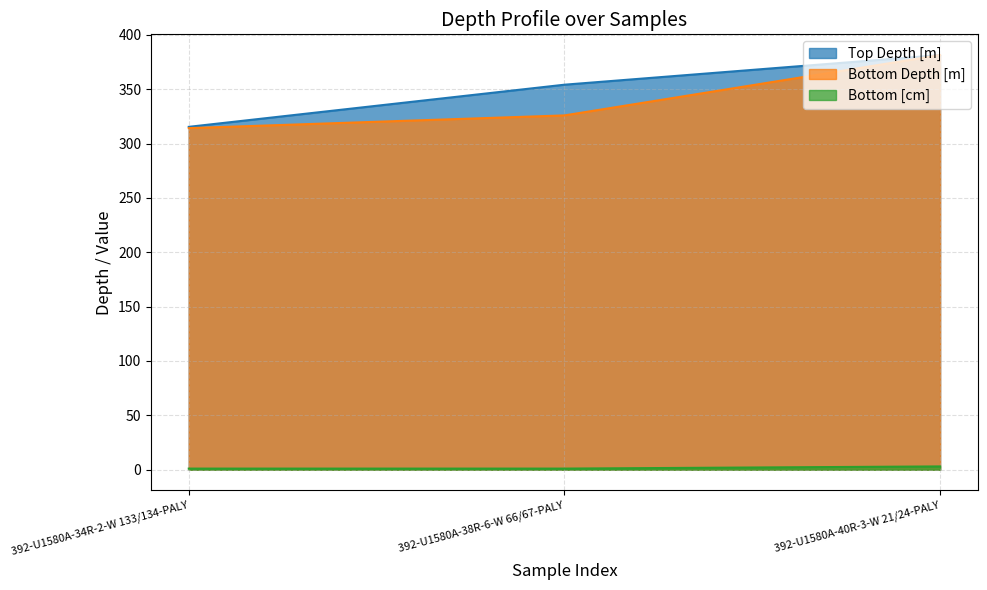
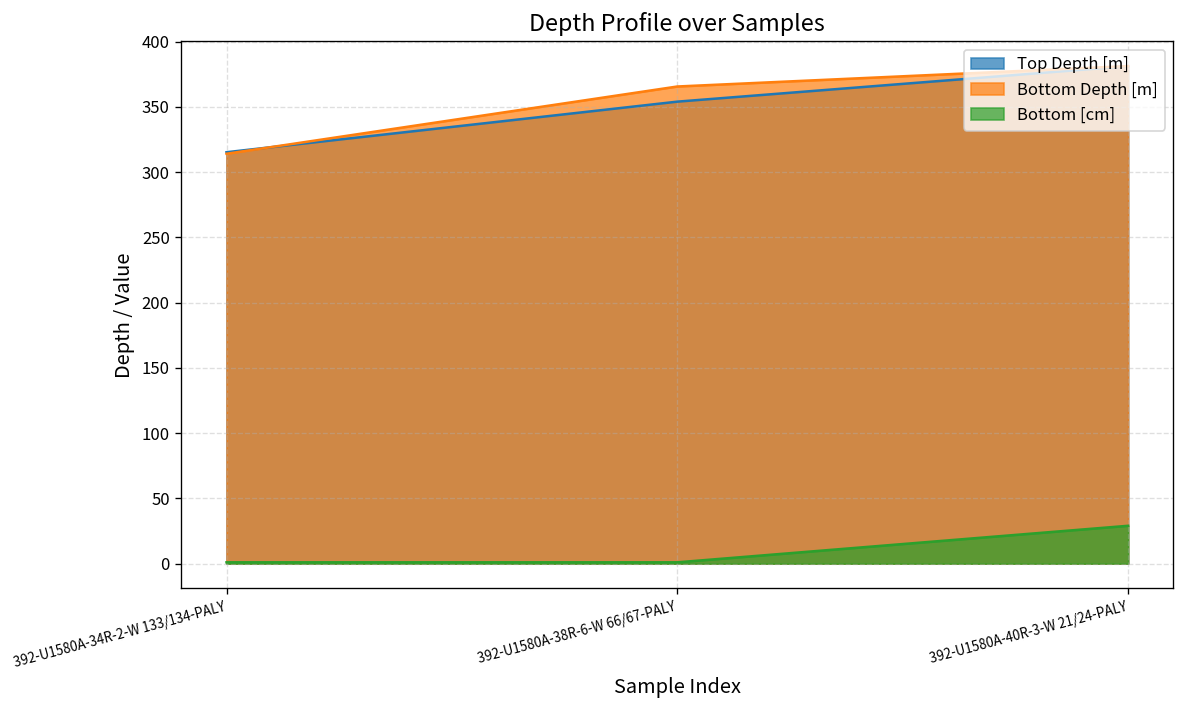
  {
    "Top Depth [m]": {
      "392-U1580A-38R-6-W 66/67-PALY": 354
    },
    "Bottom Depth [m]": {
-     "392-U1580A-38R-6-W 66/67-PALY": 326
+     "392-U1580A-38R-6-W 66/67-PALY": 366
    },
    "Bottom [cm]": {
      "392-U1580A-34R-2-W 133/134-PALY": 1,
      "392-U1580A-38R-6-W 66/67-PALY": 1,
-     "392-U1580A-40R-3-W 21/24-PALY": 3
+     "392-U1580A-40R-3-W 21/24-PALY": 29
    }
  }
